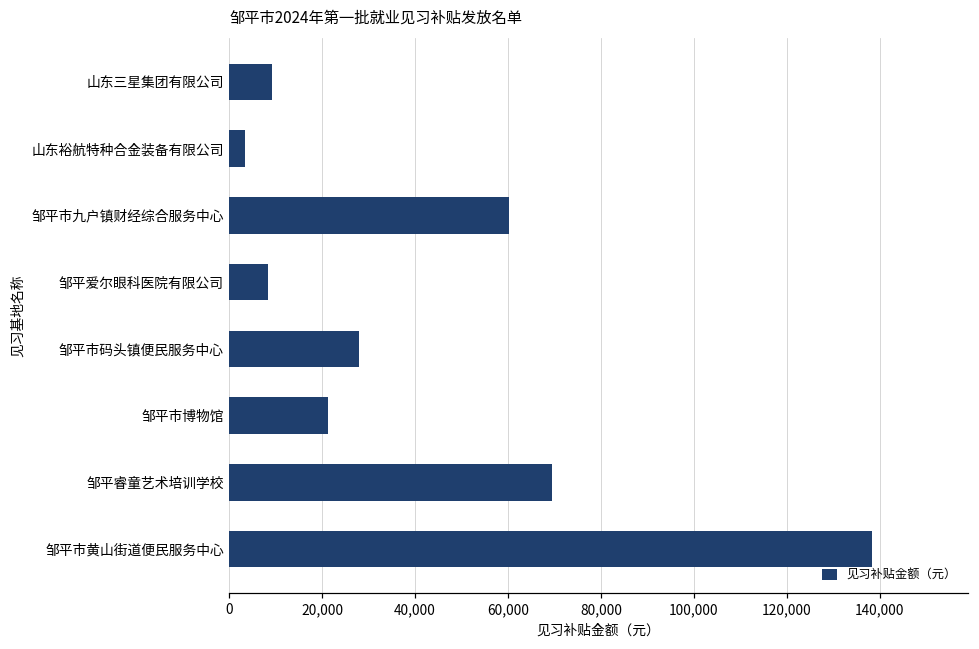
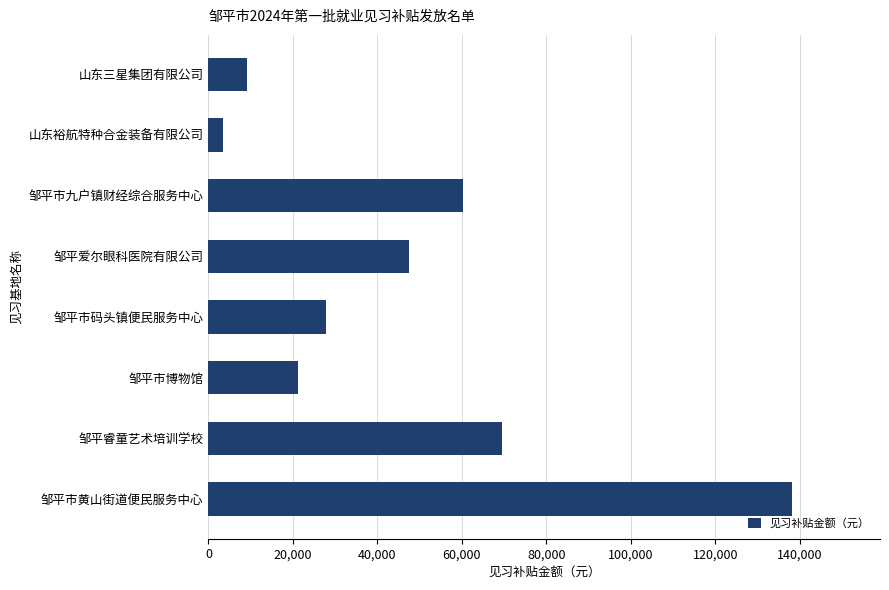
  {
    "山东三星集团有限公司": "9,000",
    "山东裕航特种合金装备有限公司": "3,000",
    "邹平市九户镇财经综合服务中心": "60,000",
-   "邹平爱尔眼科医院有限公司": "8,000",
+   "邹平爱尔眼科医院有限公司": "48,000",
    "邹平市码头镇便民服务中心": "28,000",
    "邹平市博物馆": "21,000",
    "邹平睿童艺术培训学校": "69,000",
    "邹平市黄山街道便民服务中心": "138,000"
  }
